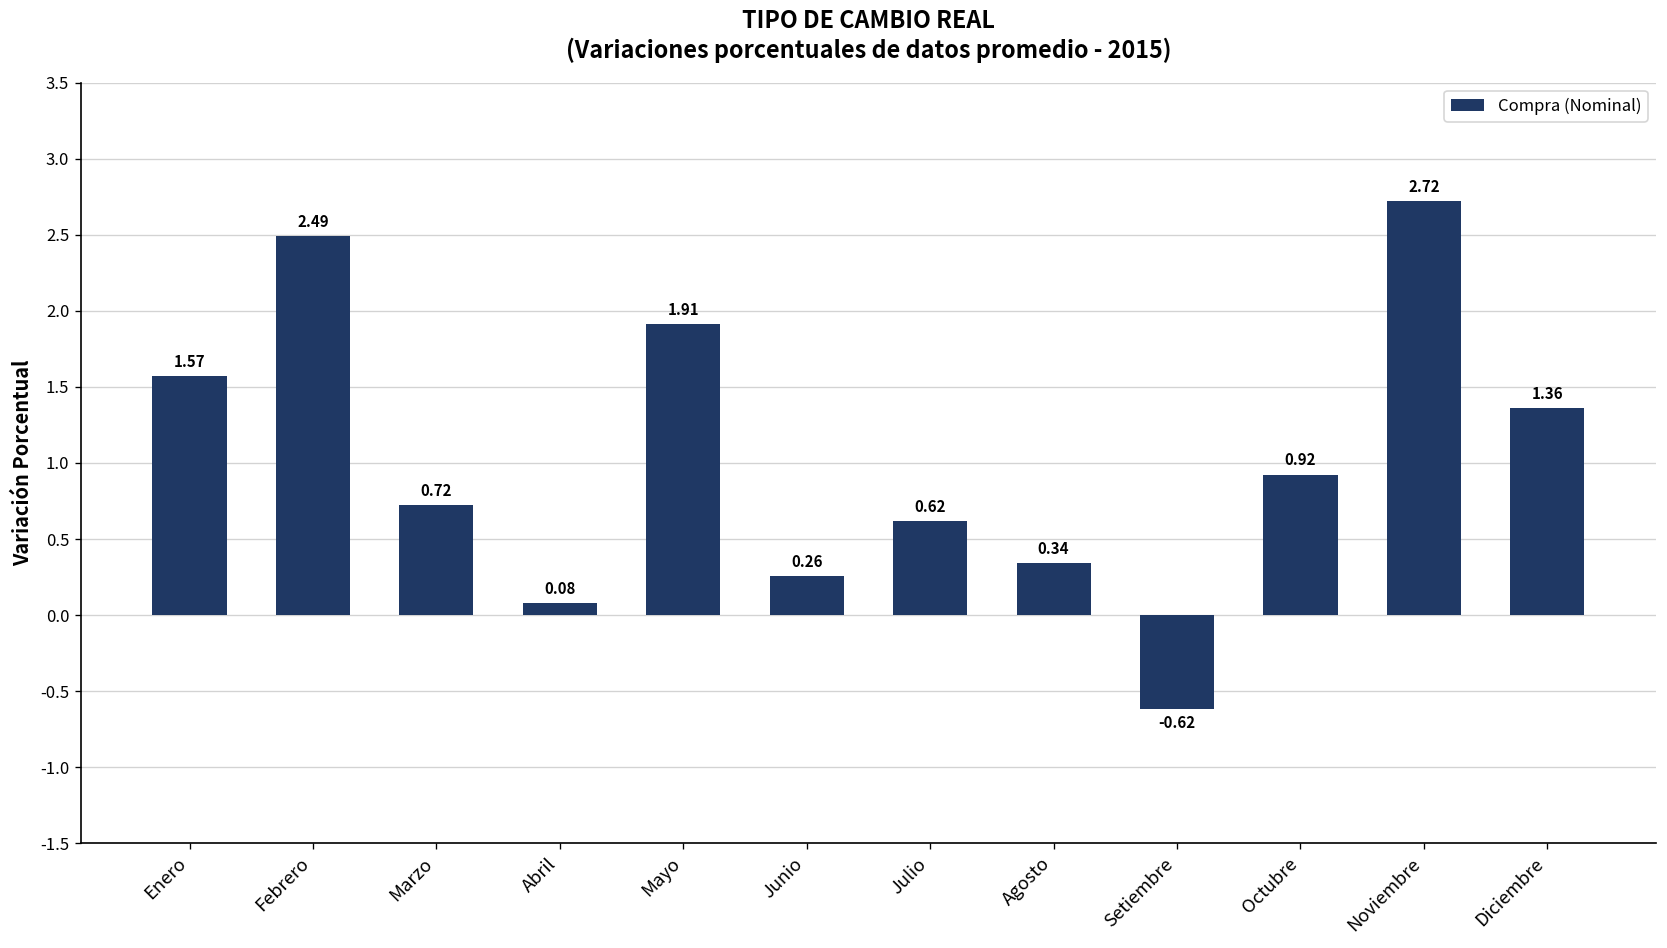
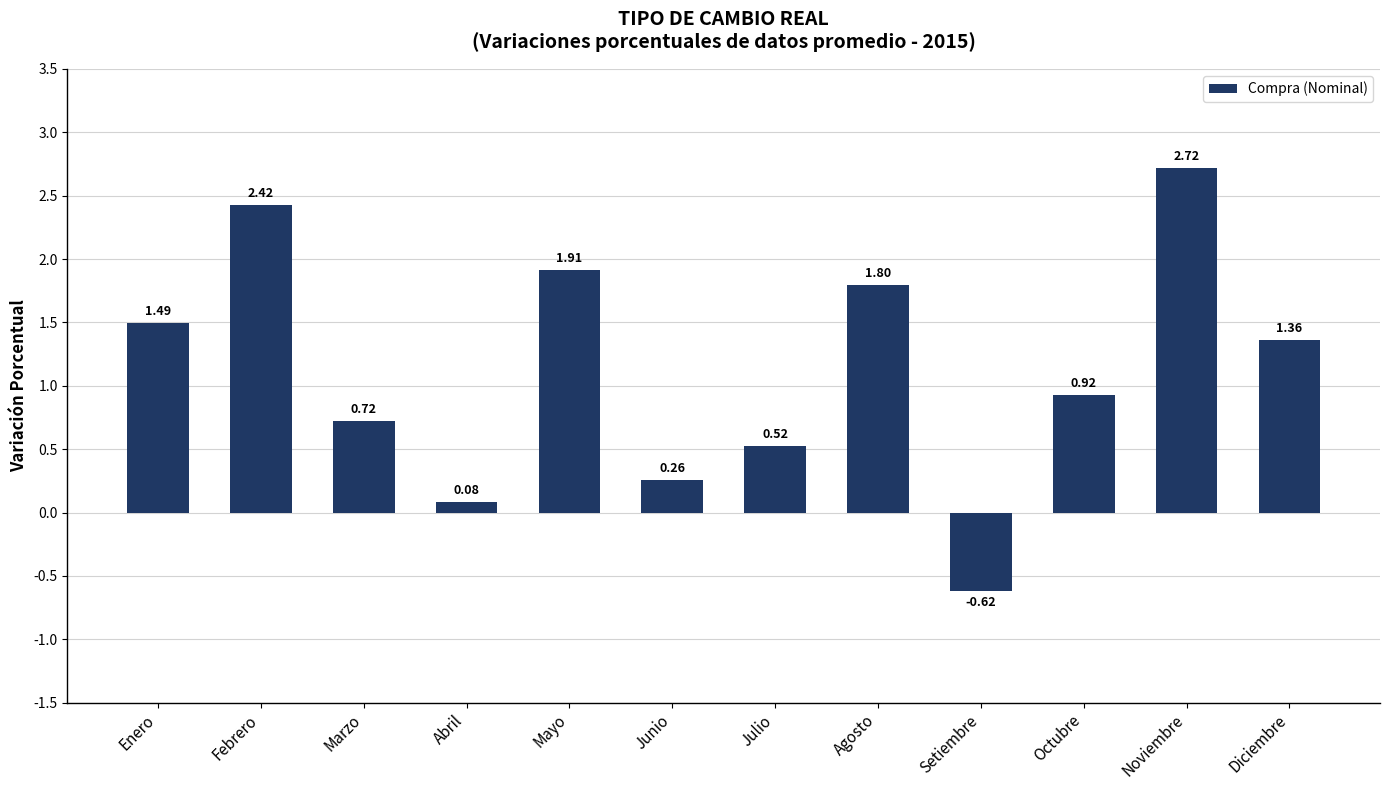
  {
-   "Enero": 1.57,
-   "Febrero": 2.49,
+   "Enero": 1.49,
+   "Febrero": 2.42,
    "Marzo": 0.72,
    "Abril": 0.08,
    "Mayo": 1.91,
    "Junio": 0.26,
-   "Julio": 0.62,
-   "Agosto": 0.34,
+   "Julio": 0.52,
+   "Agosto": 1.80,
    "Setiembre": -0.62,
    "Octubre": 0.92,
    "Noviembre": 2.72,
    "Diciembre": 1.36
  }
